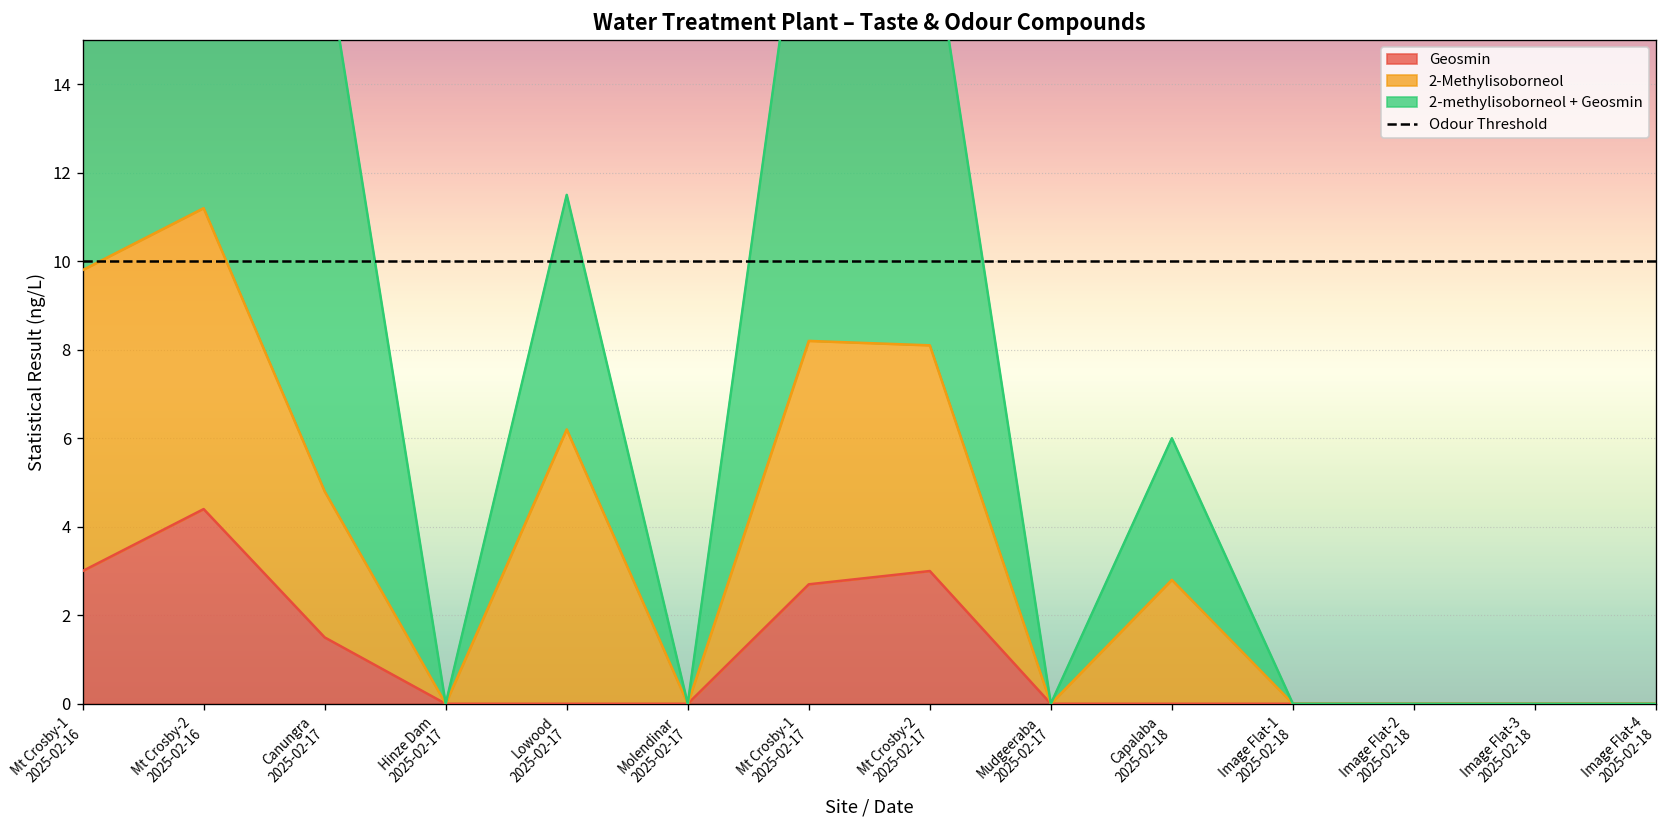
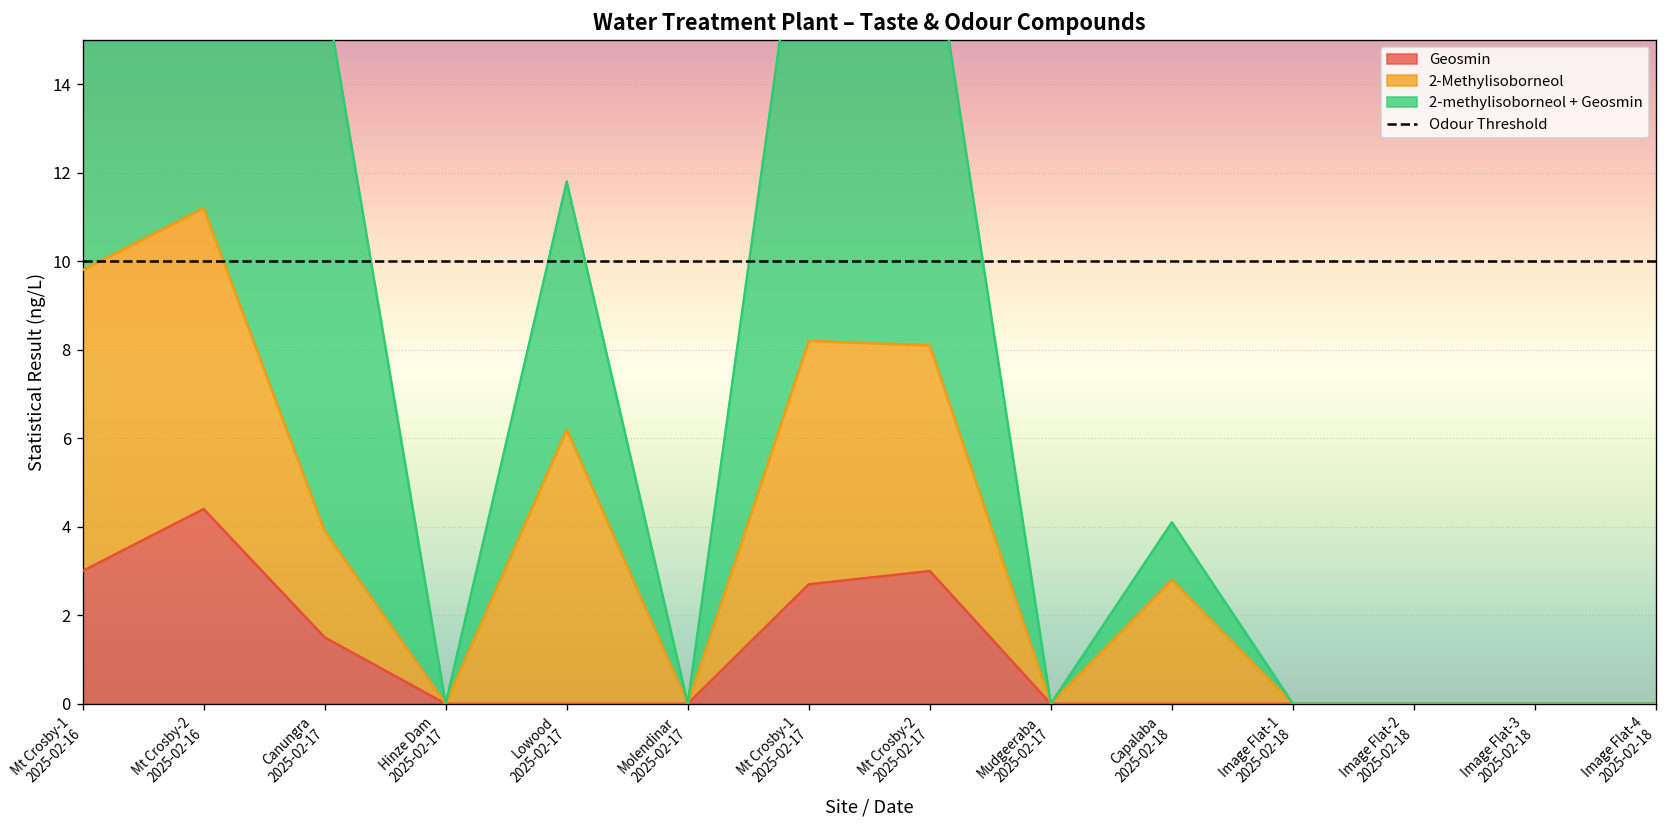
  {
    "Geosmin": {
      "Mt Crosby-1 2025-02-16": 3.0,
      "Mt Crosby-2 2025-02-16": 4.4,
      "Canungra 2025-02-17": 1.5,
      "Lowood 2025-02-17": 0.0,
      "Mt Crosby-1 2025-02-17": 2.7,
      "Mt Crosby-2 2025-02-17": 3.0,
      "Capalaba 2025-02-18": 0.0
    },
    "2-Methylisoborneol": {
      "Mt Crosby-1 2025-02-16": 6.8,
      "Mt Crosby-2 2025-02-16": 6.8,
-     "Canungra 2025-02-17": 3.3,
+     "Canungra 2025-02-17": 2.4,
      "Lowood 2025-02-17": 6.2,
      "Mt Crosby-1 2025-02-17": 5.5,
      "Mt Crosby-2 2025-02-17": 5.1,
      "Capalaba 2025-02-18": 2.8
    },
    "2-methylisoborneol + Geosmin": {
-     "Lowood 2025-02-17": 5.3,
-     "Capalaba 2025-02-18": 3.2
+     "Lowood 2025-02-17": 5.6,
+     "Capalaba 2025-02-18": 1.3
    }
  }
